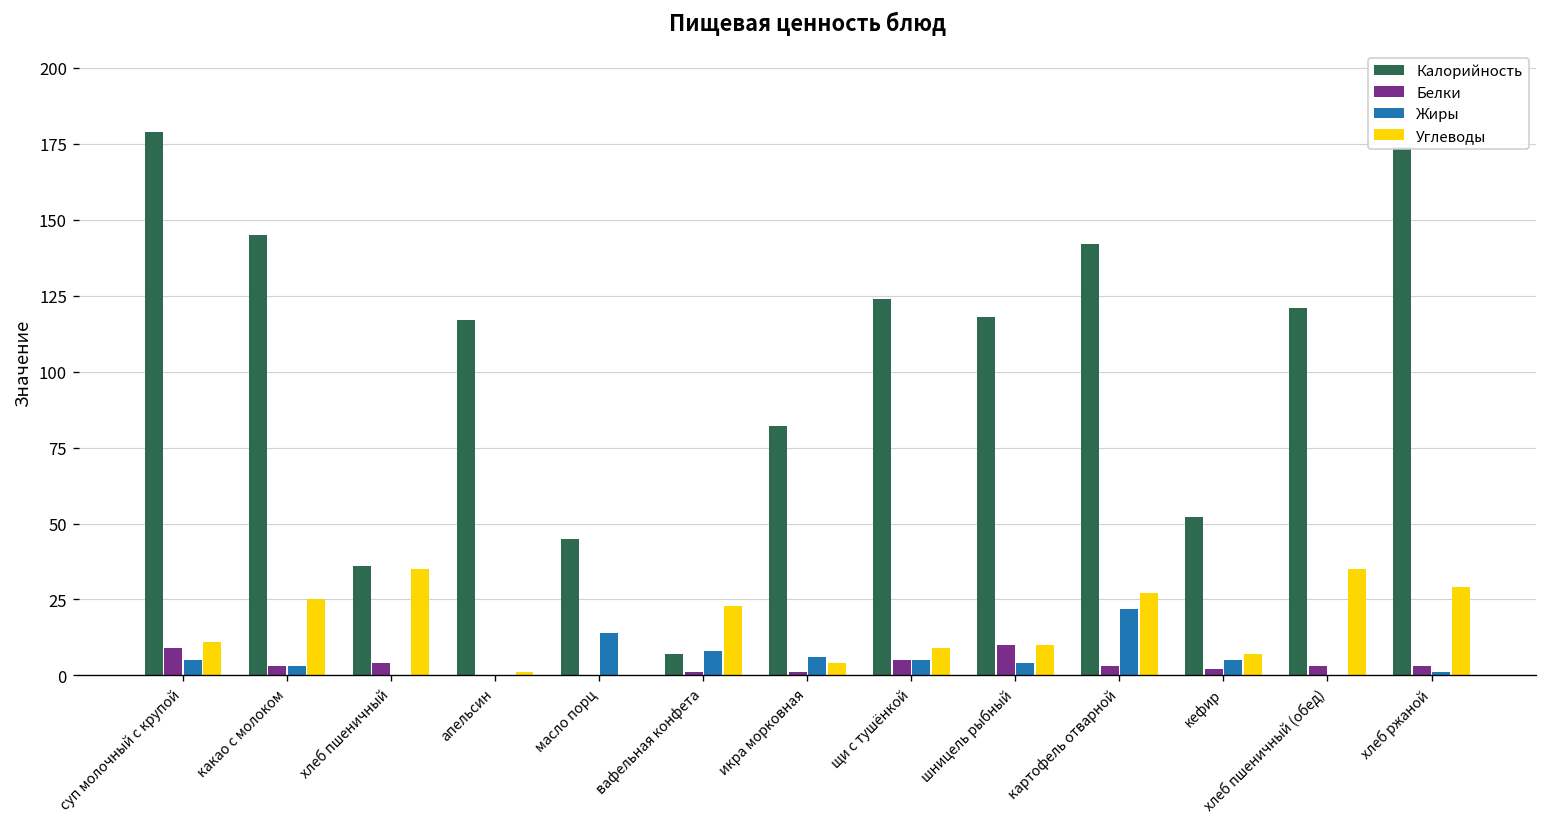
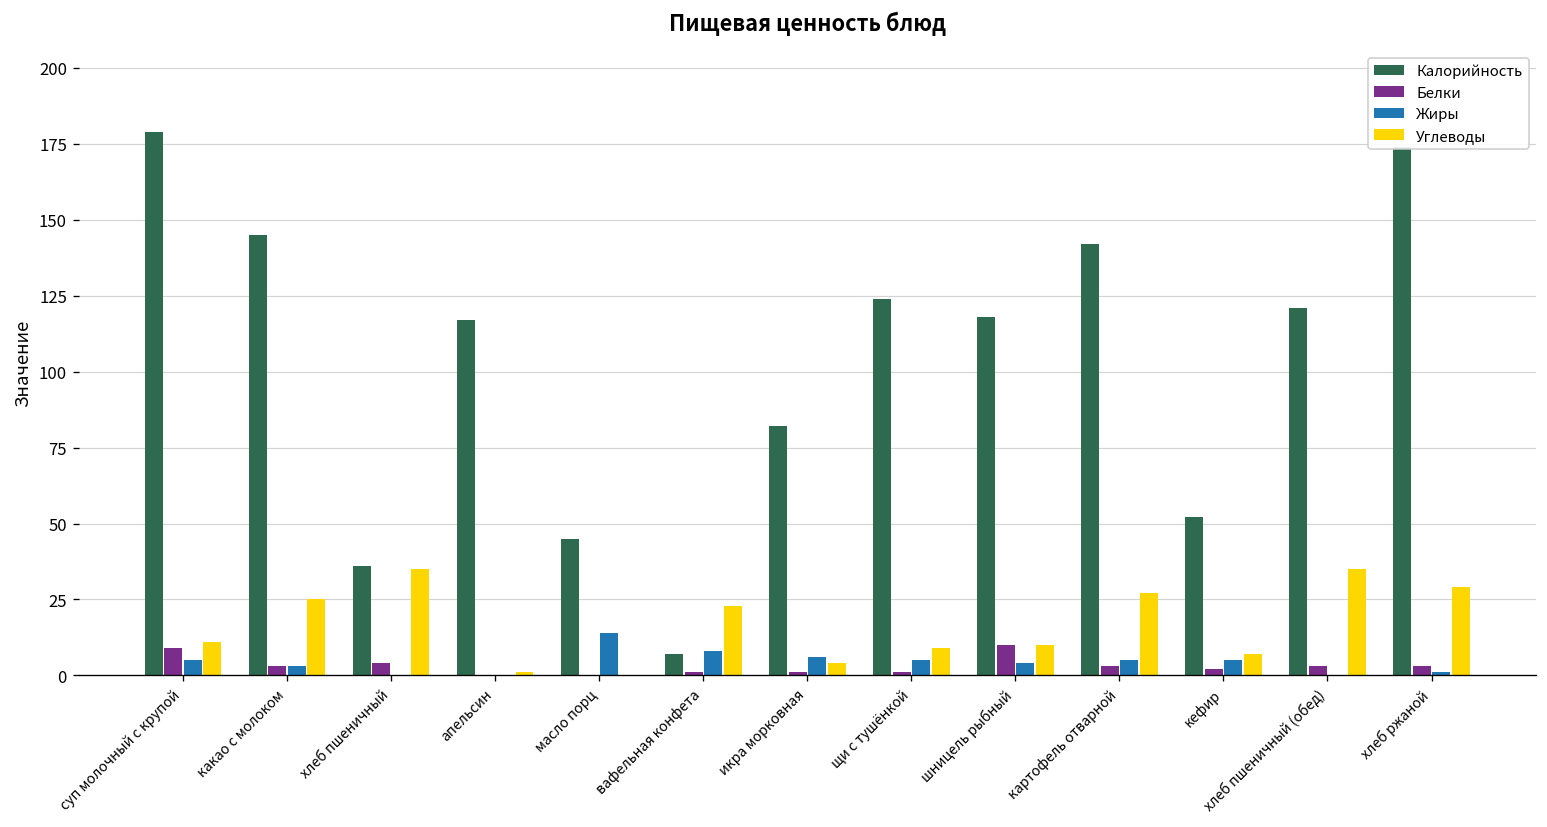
  {
    "Калорийность": {
      "суп молочный с крупой": 179,
      "какао с молоком": 145,
      "хлеб пшеничный": 36,
      "апельсин": 117,
      "масло порц": 45,
      "вафельная конфета": 7,
      "икра морковная": 82,
      "щи с тушёнкой": 124,
      "шницель рыбный": 118,
      "картофель отварной": 142,
      "кефир": 52,
      "хлеб пшеничный (обед)": 121
    },
    "Белки": {
      "суп молочный с крупой": 9,
      "какао с молоком": 3,
      "хлеб пшеничный": 4,
      "апельсин": 0,
      "масло порц": 0,
      "вафельная конфета": 1,
      "икра морковная": 1,
-     "щи с тушёнкой": 5,
+     "щи с тушёнкой": 1,
      "шницель рыбный": 10,
      "картофель отварной": 3,
      "кефир": 2,
      "хлеб пшеничный (обед)": 3,
      "хлеб ржаной": 3
    },
    "Жиры": {
      "суп молочный с крупой": 5,
      "какао с молоком": 3,
      "хлеб пшеничный": 0,
      "апельсин": 0,
      "масло порц": 14,
      "вафельная конфета": 8,
      "икра морковная": 6,
      "щи с тушёнкой": 5,
      "шницель рыбный": 4,
-     "картофель отварной": 22,
+     "картофель отварной": 5,
      "кефир": 5,
      "хлеб пшеничный (обед)": 0,
      "хлеб ржаной": 1
    },
    "Углеводы": {
      "суп молочный с крупой": 11,
      "какао с молоком": 25,
      "хлеб пшеничный": 35,
      "апельсин": 1,
      "масло порц": 0,
      "вафельная конфета": 23,
      "икра морковная": 4,
      "щи с тушёнкой": 9,
      "шницель рыбный": 10,
      "картофель отварной": 27,
      "кефир": 7,
      "хлеб пшеничный (обед)": 35,
      "хлеб ржаной": 29
    }
  }
